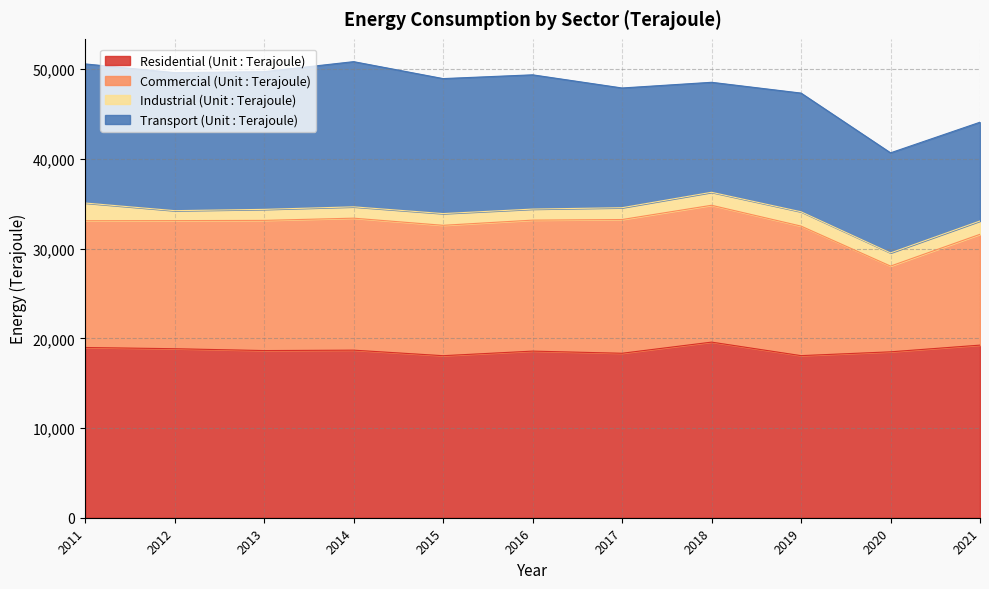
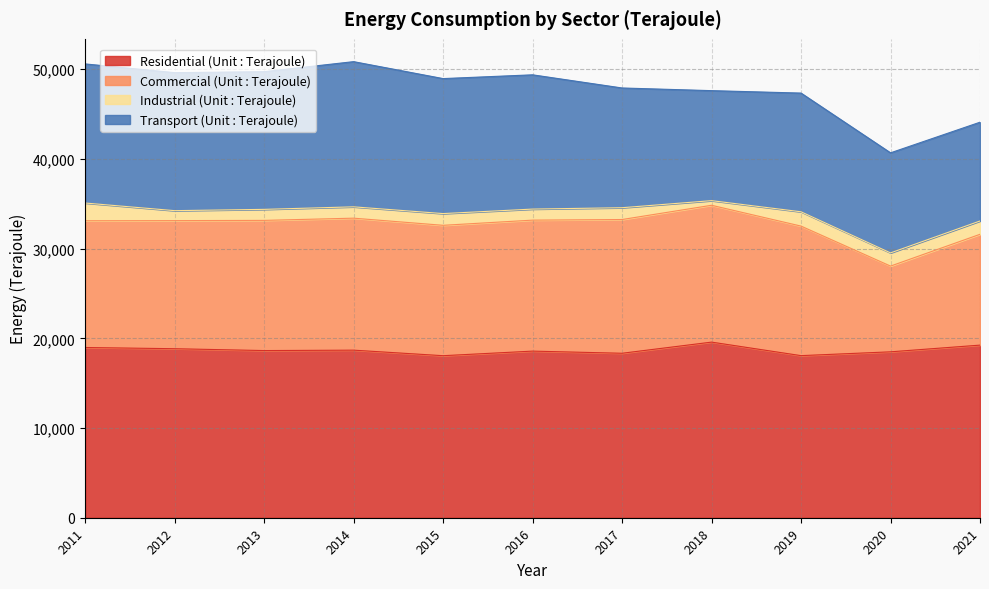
  {
    "Residential (Unit : Terajoule)": {
      "2011": "19,000",
      "2012": "19,000",
      "2013": "19,000",
      "2014": "19,000",
      "2015": "18,000",
      "2016": "19,000",
      "2017": "18,000",
      "2018": "20,000",
      "2019": "18,000",
      "2020": "18,000",
      "2021": "19,000"
    },
    "Commercial (Unit : Terajoule)": {
      "2011": "14,000",
      "2012": "14,000",
      "2013": "15,000",
      "2014": "15,000",
      "2015": "15,000",
      "2016": "15,000",
      "2017": "15,000",
      "2018": "15,000",
      "2019": "14,000",
      "2020": "10,000",
      "2021": "12,000"
    },
    "Industrial (Unit : Terajoule)": {
      "2011": "2,000",
      "2012": "1,000",
      "2013": "1,000",
      "2014": "1,000",
      "2015": "1,000",
      "2016": "1,000",
      "2017": "1,000",
-     "2018": "1,400",
+     "2018": "500",
      "2019": "2,000",
      "2020": "1,000",
      "2021": "1,000"
    },
    "Transport (Unit : Terajoule)": {
      "2011": "16,000",
      "2014": "16,000",
      "2015": "15,000",
      "2016": "15,000",
      "2017": "13,000",
      "2018": "12,000",
      "2019": "13,000",
      "2020": "11,000",
      "2021": "11,000"
    }
  }
